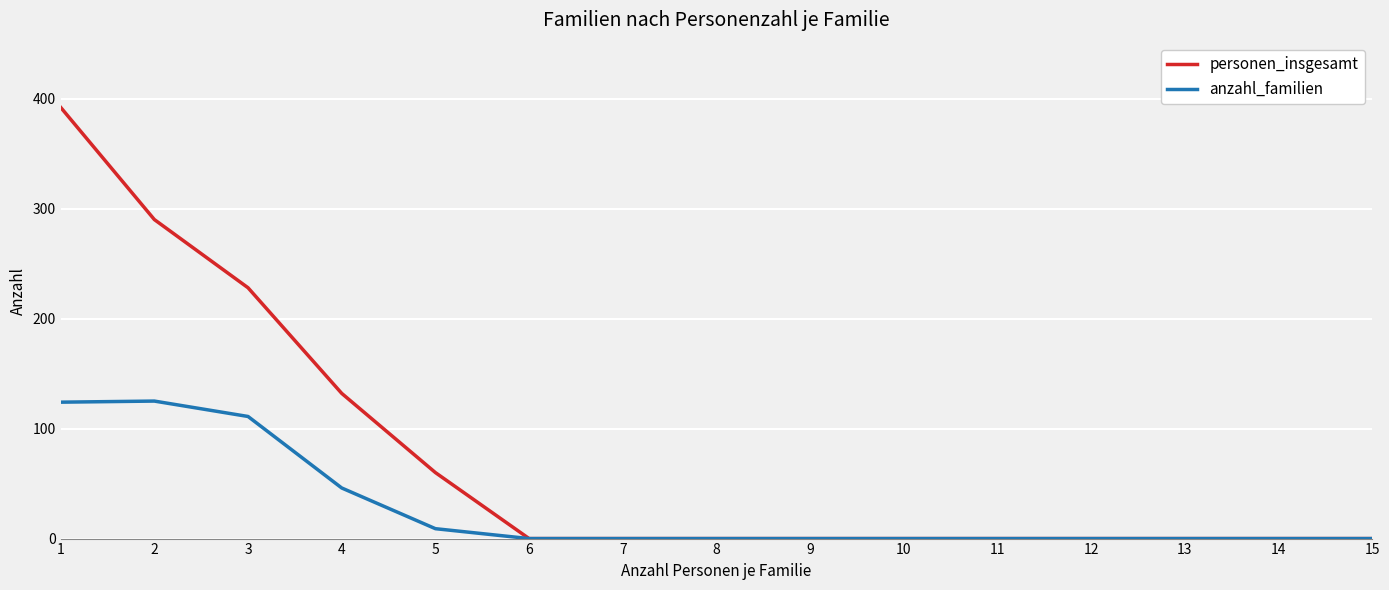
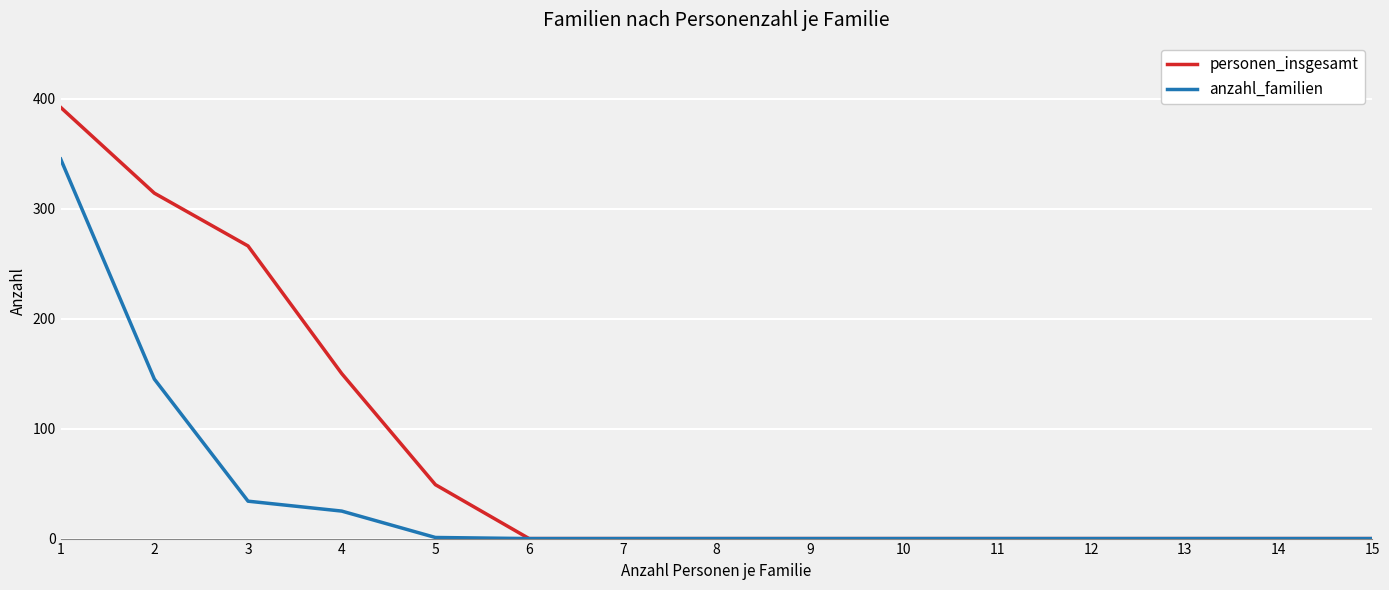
  {
    "personen_insgesamt": {
      "1": 392,
-     "2": 290,
-     "3": 228,
-     "4": 132,
-     "5": 60
+     "2": 314,
+     "3": 266,
+     "4": 150,
+     "5": 49
    },
    "anzahl_familien": {
-     "1": 124,
-     "2": 125,
-     "3": 111,
-     "4": 46,
-     "5": 9
+     "1": 345,
+     "2": 145,
+     "3": 34,
+     "4": 25,
+     "5": 1
    }
  }
